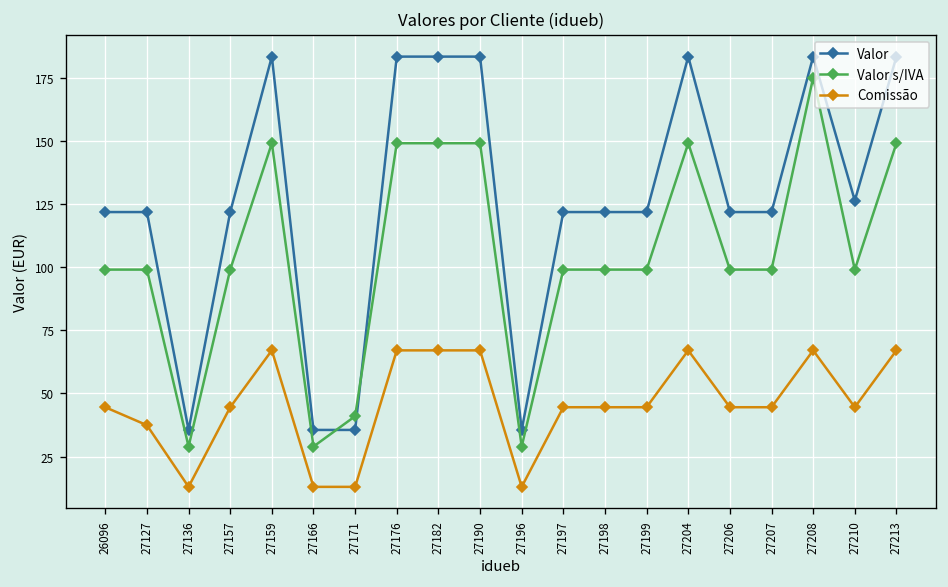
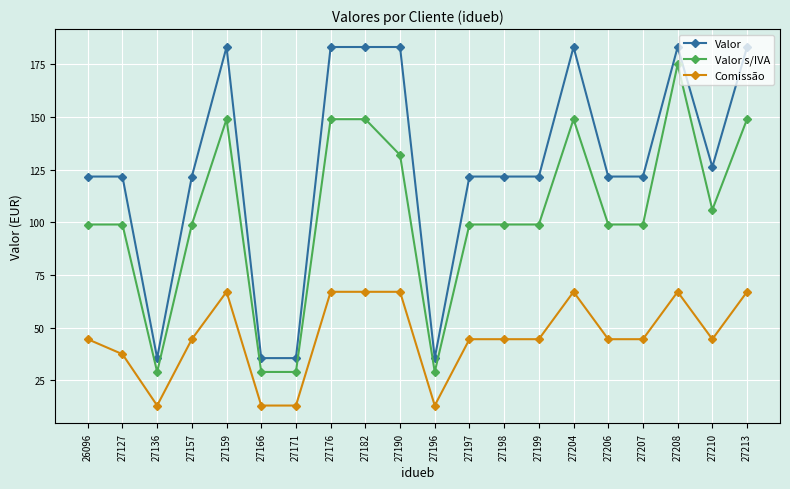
  {
    "Valor": {
      "26096": 122,
      "27127": 122,
      "27136": 36,
      "27157": 122,
      "27159": 183,
      "27166": 36,
      "27171": 36,
      "27176": 183,
      "27182": 183,
      "27190": 183,
      "27196": 36,
      "27197": 122,
      "27198": 122,
      "27199": 122,
      "27204": 183,
      "27206": 122,
      "27207": 122,
      "27208": 183,
      "27210": 126
    },
    "Valor s/IVA": {
      "26096": 99,
      "27127": 99,
      "27136": 29,
      "27157": 99,
      "27159": 149,
      "27166": 29,
-     "27171": 41,
+     "27171": 29,
      "27176": 149,
      "27182": 149,
-     "27190": 149,
+     "27190": 132,
      "27196": 29,
      "27197": 99,
      "27198": 99,
      "27199": 99,
      "27204": 149,
      "27206": 99,
      "27207": 99,
      "27208": 175,
-     "27210": 99,
+     "27210": 106,
      "27213": 149
    },
    "Comissão": {
      "26096": 45,
      "27127": 37,
      "27136": 13,
      "27157": 45,
      "27159": 67,
      "27166": 13,
      "27171": 13,
      "27176": 67,
      "27182": 67,
      "27190": 67,
      "27196": 13,
      "27197": 45,
      "27198": 45,
      "27199": 45,
      "27204": 67,
      "27206": 45,
      "27207": 45,
      "27208": 67,
      "27210": 45,
      "27213": 67
    }
  }
